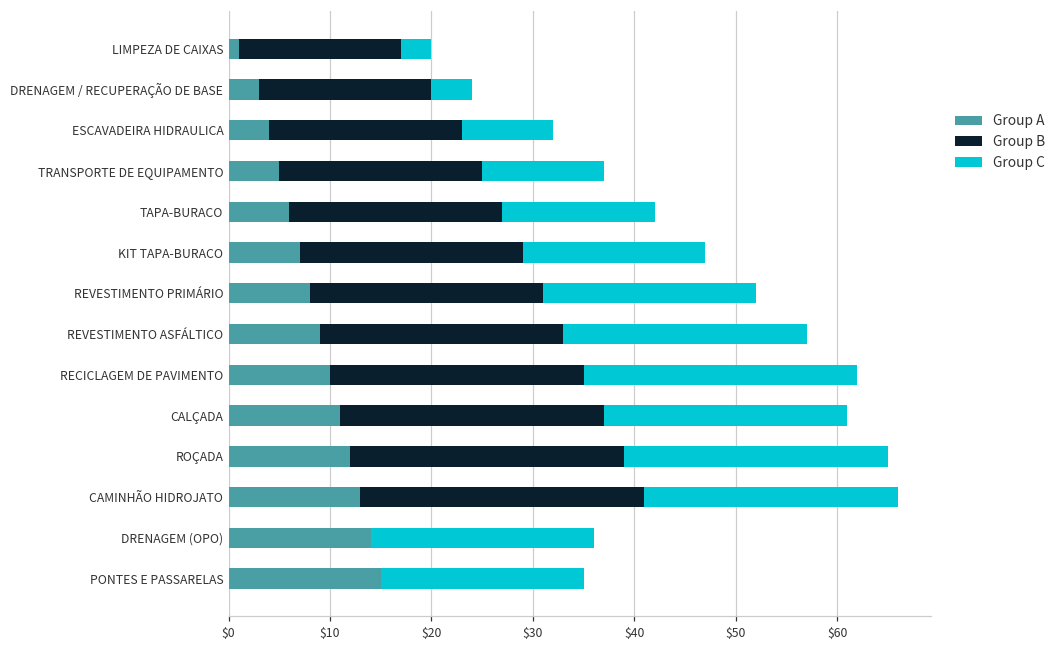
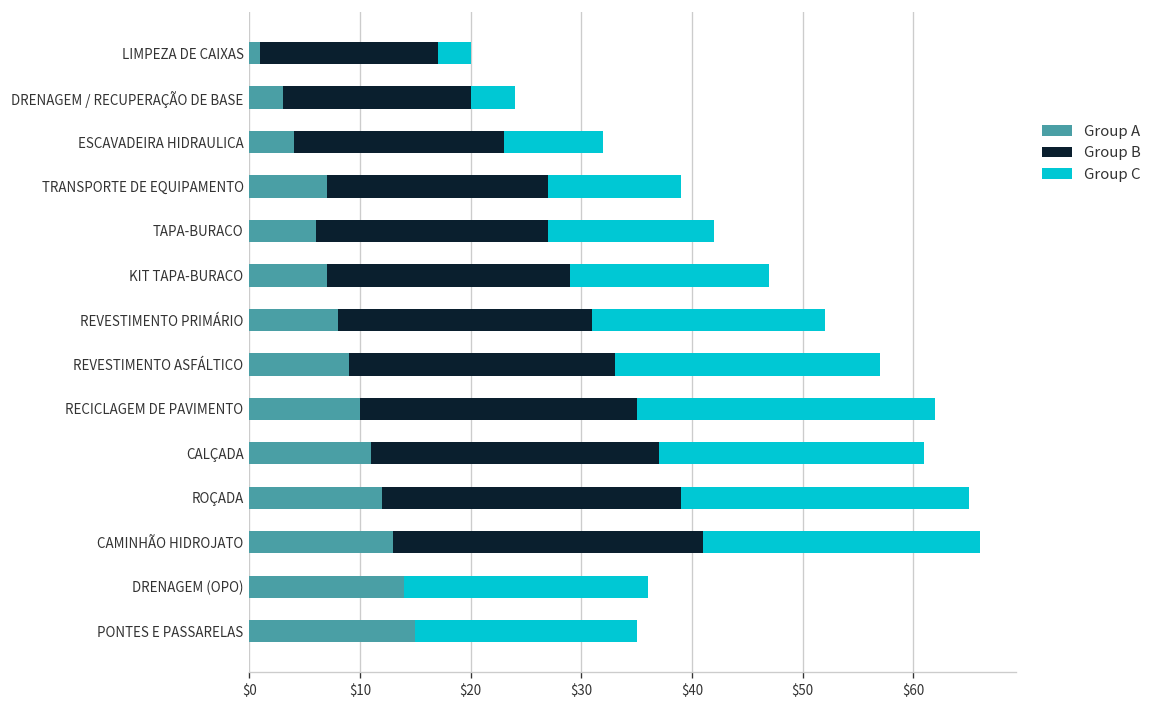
  {
    "Group A": {
      "LIMPEZA DE CAIXAS": "$1",
      "DRENAGEM / RECUPERAÇÃO DE BASE": "$3",
      "ESCAVADEIRA HIDRAULICA": "$4",
-     "TRANSPORTE DE EQUIPAMENTO": "$5",
+     "TRANSPORTE DE EQUIPAMENTO": "$7",
      "TAPA-BURACO": "$6",
      "KIT TAPA-BURACO": "$7",
      "REVESTIMENTO PRIMÁRIO": "$8",
      "REVESTIMENTO ASFÁLTICO": "$9",
      "RECICLAGEM DE PAVIMENTO": "$10",
      "CALÇADA": "$11",
      "ROÇADA": "$12",
      "CAMINHÃO HIDROJATO": "$13",
      "DRENAGEM (OPO)": "$14",
      "PONTES E PASSARELAS": "$15"
    },
    "Group B": {
      "LIMPEZA DE CAIXAS": "$16",
      "DRENAGEM / RECUPERAÇÃO DE BASE": "$17",
      "ESCAVADEIRA HIDRAULICA": "$19",
      "TRANSPORTE DE EQUIPAMENTO": "$20",
      "TAPA-BURACO": "$21",
      "KIT TAPA-BURACO": "$22",
      "REVESTIMENTO PRIMÁRIO": "$23",
      "REVESTIMENTO ASFÁLTICO": "$24",
      "RECICLAGEM DE PAVIMENTO": "$25",
      "CALÇADA": "$26",
      "ROÇADA": "$27",
      "CAMINHÃO HIDROJATO": "$28",
      "DRENAGEM (OPO)": "$0",
      "PONTES E PASSARELAS": "$0"
    },
    "Group C": {
      "LIMPEZA DE CAIXAS": "$3",
      "DRENAGEM / RECUPERAÇÃO DE BASE": "$4",
      "ESCAVADEIRA HIDRAULICA": "$9",
      "TRANSPORTE DE EQUIPAMENTO": "$12",
      "TAPA-BURACO": "$15",
      "KIT TAPA-BURACO": "$18",
      "REVESTIMENTO PRIMÁRIO": "$21",
      "REVESTIMENTO ASFÁLTICO": "$24",
      "RECICLAGEM DE PAVIMENTO": "$27",
      "CALÇADA": "$24",
      "ROÇADA": "$26",
      "CAMINHÃO HIDROJATO": "$25",
      "DRENAGEM (OPO)": "$22",
      "PONTES E PASSARELAS": "$20"
    }
  }
